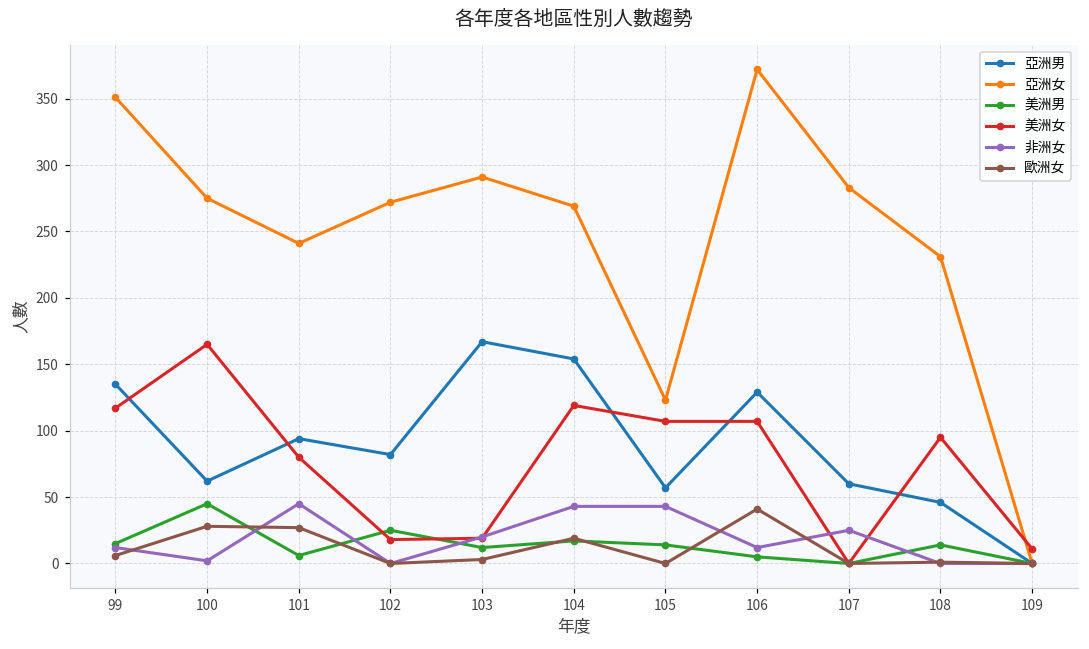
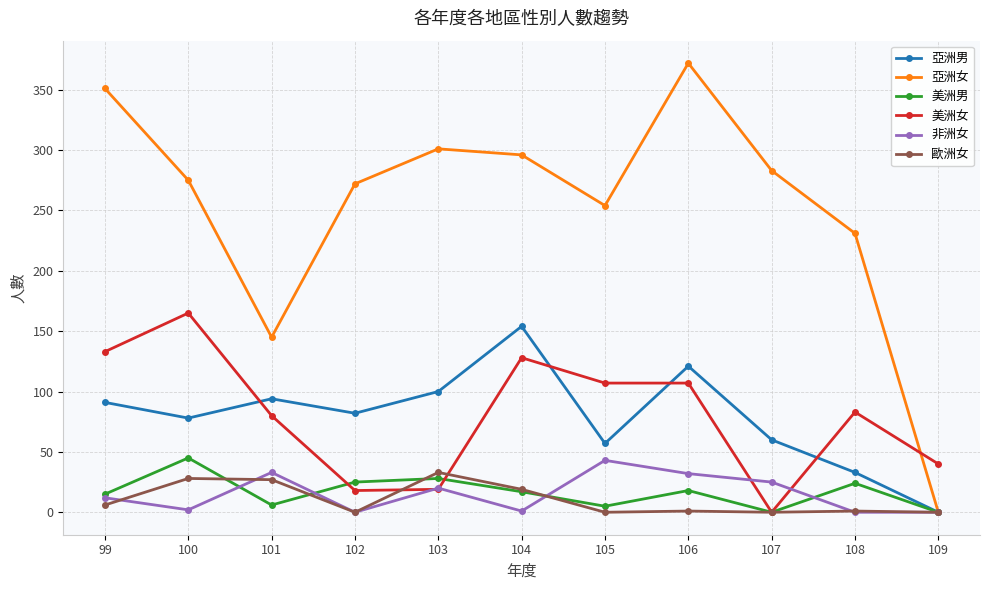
  {
    "亞洲男": {
-     "99": 135,
-     "100": 62,
+     "99": 91,
+     "100": 78,
      "101": 94,
      "102": 82,
-     "103": 167,
+     "103": 100,
      "104": 154,
      "105": 57,
-     "106": 129,
+     "106": 121,
      "107": 60,
-     "108": 46
+     "108": 33
    },
    "亞洲女": {
      "99": 351,
      "100": 275,
-     "101": 241,
+     "101": 145,
      "102": 272,
-     "103": 291,
-     "104": 269,
-     "105": 123,
+     "103": 301,
+     "104": 296,
+     "105": 254,
      "106": 372,
      "107": 283,
      "108": 231
    },
    "美洲男": {
      "99": 15,
      "100": 45,
      "101": 6,
      "102": 25,
-     "103": 12,
-     "105": 14,
-     "106": 5,
-     "108": 14
+     "103": 28,
+     "105": 5,
+     "106": 18,
+     "108": 24
    },
    "美洲女": {
-     "99": 117,
+     "99": 133,
      "100": 165,
      "101": 80,
      "102": 18,
-     "104": 119,
+     "104": 128,
      "105": 107,
      "106": 107,
-     "108": 95,
-     "109": 11
+     "108": 83,
+     "109": 40
    },
    "非洲女": {
      "99": 12,
      "100": 2,
-     "101": 45,
-     "104": 43,
+     "101": 33,
+     "104": 1,
      "105": 43,
-     "106": 12,
+     "106": 32,
      "107": 25
    },
    "歐洲女": {
      "99": 6,
      "100": 28,
      "101": 27,
-     "103": 3,
+     "103": 33,
      "105": 0,
-     "106": 41
+     "106": 1
    }
  }
